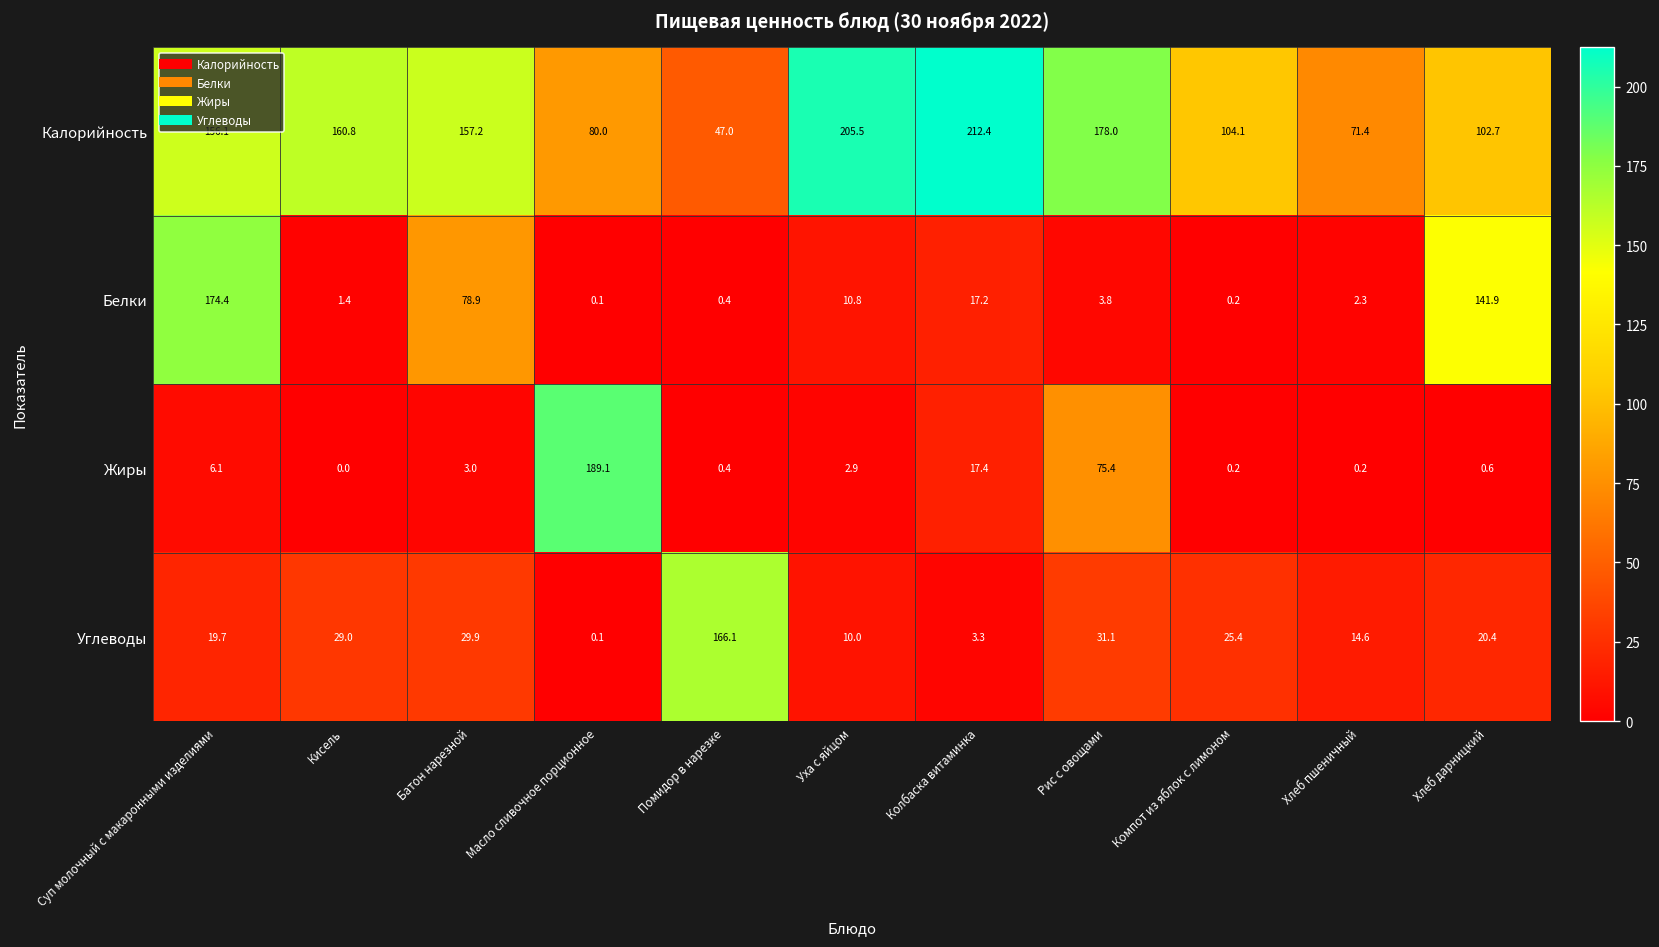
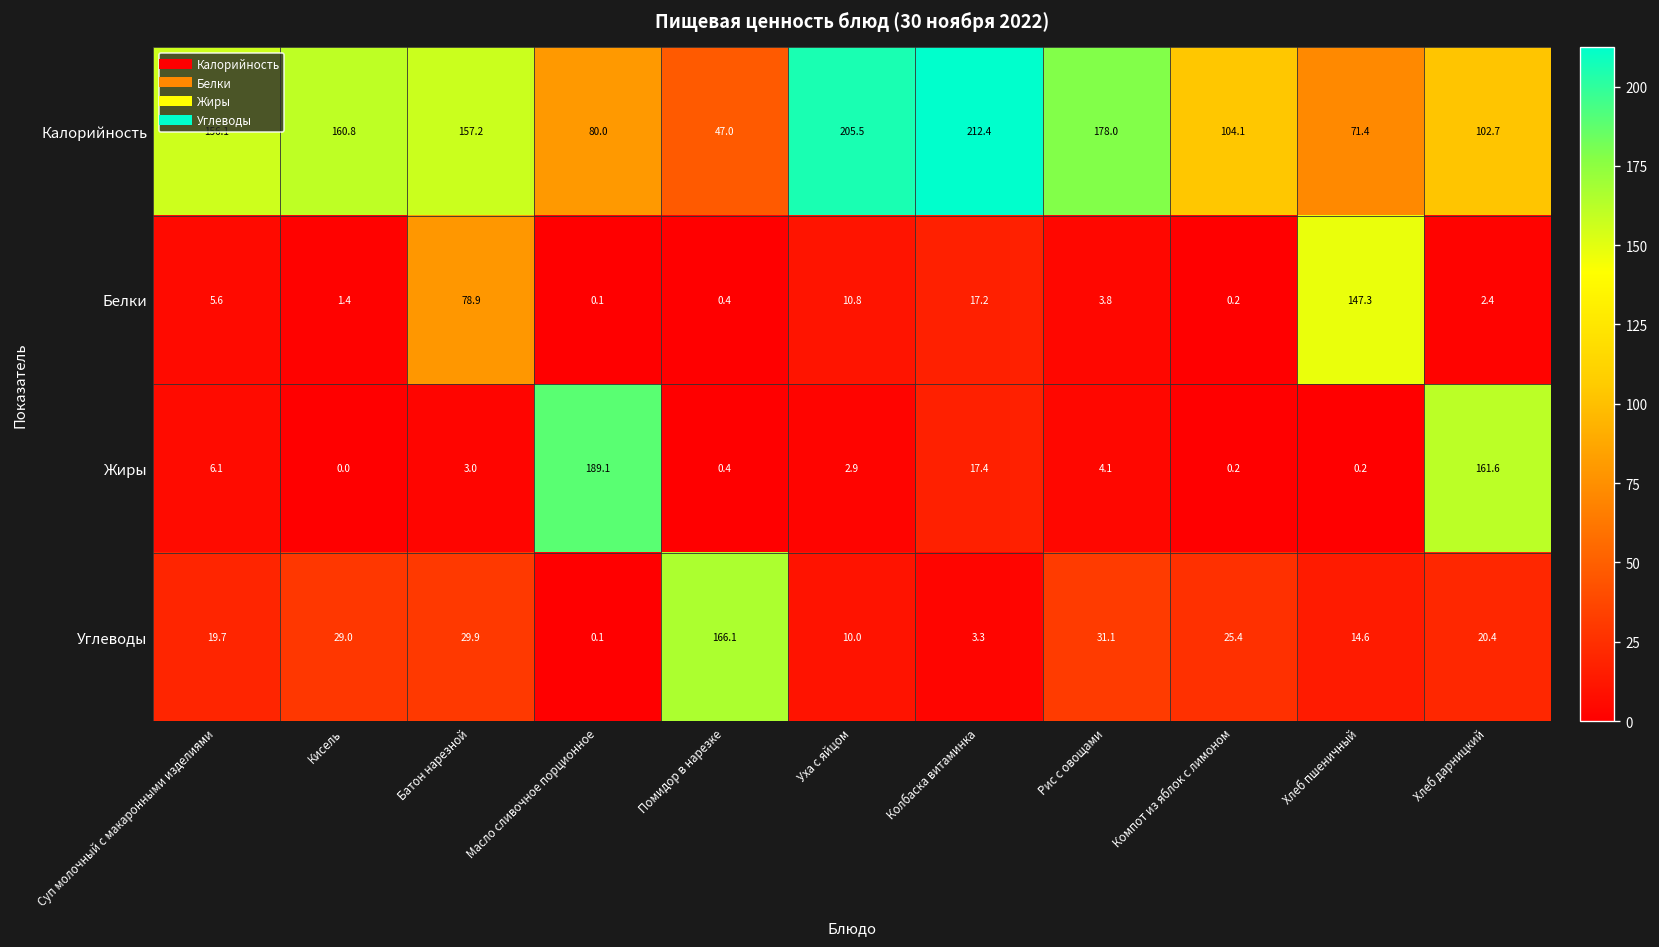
  {
    "Калорийность": {
      "Кисель": 160.8,
      "Батон нарезной": 157.2,
      "Масло сливочное порционное": 80.0,
      "Помидор в нарезке": 47.0,
      "Уха с яйцом": 205.5,
      "Колбаска витаминка": 212.4,
      "Рис с овощами": 178.0,
      "Компот из яблок с лимоном": 104.1,
      "Хлеб пшеничный": 71.4,
      "Хлеб дарницкий": 102.7
    },
    "Белки": {
-     "Суп молочный с макаронными изделиями": 174.4,
+     "Суп молочный с макаронными изделиями": 5.6,
      "Кисель": 1.4,
      "Батон нарезной": 78.9,
      "Масло сливочное порционное": 0.1,
      "Помидор в нарезке": 0.4,
      "Уха с яйцом": 10.8,
      "Колбаска витаминка": 17.2,
      "Рис с овощами": 3.8,
      "Компот из яблок с лимоном": 0.2,
-     "Хлеб пшеничный": 2.3,
-     "Хлеб дарницкий": 141.9
+     "Хлеб пшеничный": 147.3,
+     "Хлеб дарницкий": 2.4
    },
    "Жиры": {
      "Суп молочный с макаронными изделиями": 6.1,
      "Кисель": 0.0,
      "Батон нарезной": 3.0,
      "Масло сливочное порционное": 189.1,
      "Помидор в нарезке": 0.4,
      "Уха с яйцом": 2.9,
      "Колбаска витаминка": 17.4,
-     "Рис с овощами": 75.4,
+     "Рис с овощами": 4.1,
      "Компот из яблок с лимоном": 0.2,
      "Хлеб пшеничный": 0.2,
-     "Хлеб дарницкий": 0.6
+     "Хлеб дарницкий": 161.6
    },
    "Углеводы": {
      "Суп молочный с макаронными изделиями": 19.7,
      "Кисель": 29.0,
      "Батон нарезной": 29.9,
      "Масло сливочное порционное": 0.1,
      "Помидор в нарезке": 166.1,
      "Уха с яйцом": 10.0,
      "Колбаска витаминка": 3.3,
      "Рис с овощами": 31.1,
      "Компот из яблок с лимоном": 25.4,
      "Хлеб пшеничный": 14.6,
      "Хлеб дарницкий": 20.4
    }
  }
